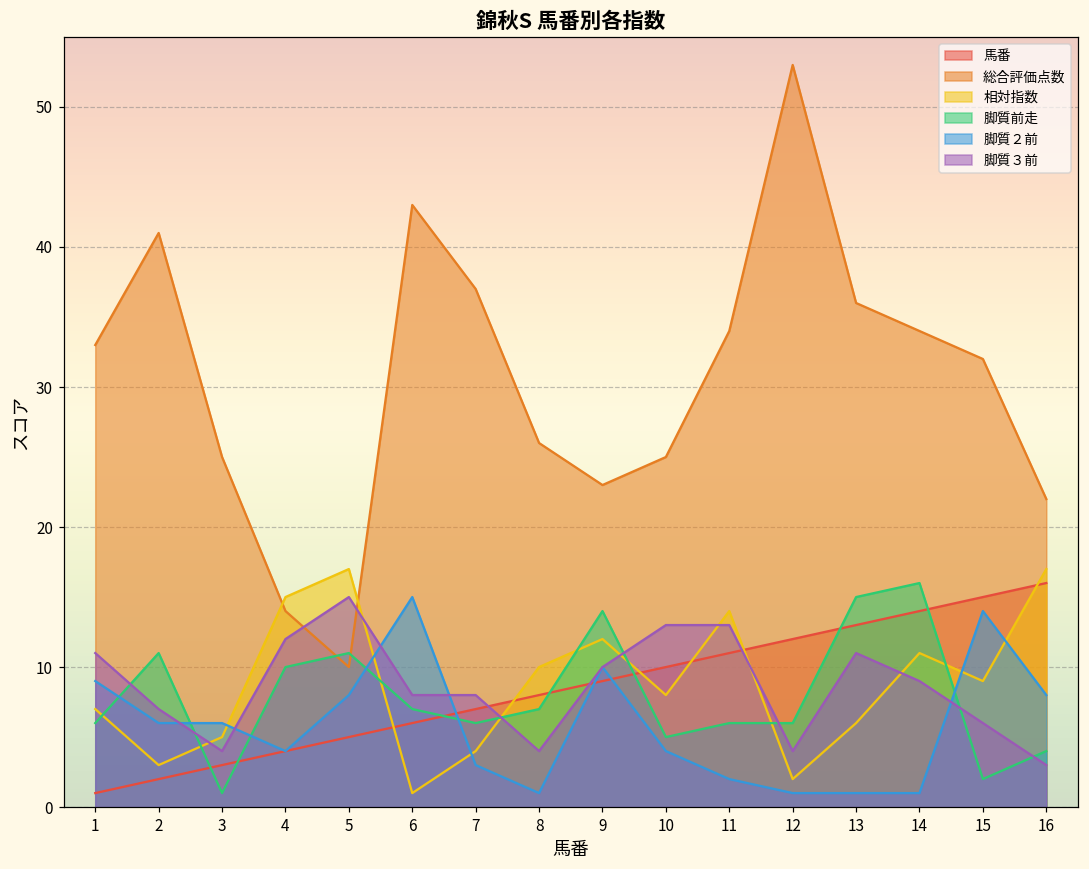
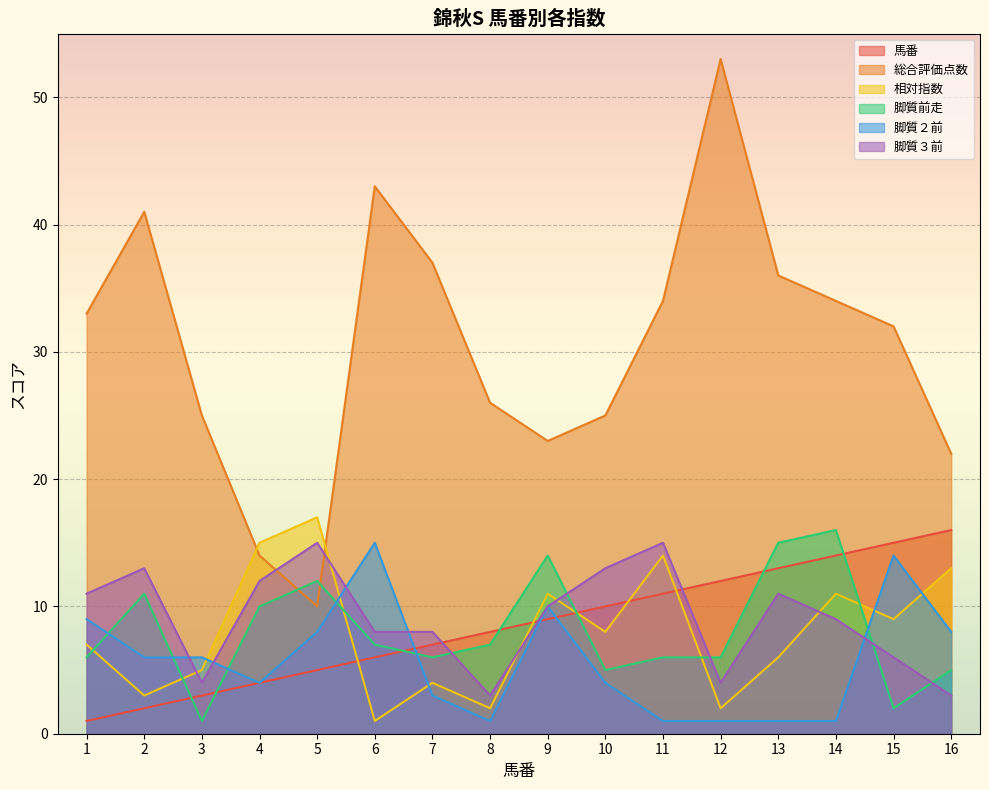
  {
    "相対指数": {
      "1": 7,
      "2": 3,
      "3": 5,
      "4": 15,
      "5": 17,
      "6": 1,
      "7": 4,
-     "8": 10,
-     "9": 12,
+     "8": 2,
+     "9": 11,
      "10": 8,
      "11": 14,
      "12": 2,
      "13": 6,
      "14": 11,
      "15": 9,
-     "16": 17
+     "16": 13
    },
    "脚質前走": {
      "1": 6,
      "2": 11,
      "3": 1,
      "4": 10,
-     "5": 11,
+     "5": 12,
      "6": 7,
      "7": 6,
      "8": 7,
      "9": 14,
      "10": 5,
      "11": 6,
      "12": 6,
      "13": 15,
      "14": 16,
      "15": 2,
-     "16": 4
+     "16": 5
    },
    "脚質２前": {
      "1": 9,
      "2": 6,
      "3": 6,
      "5": 8,
      "6": 15,
      "7": 3,
      "8": 1,
      "10": 4,
-     "11": 2,
+     "11": 1,
      "12": 1,
      "13": 1,
      "14": 1,
      "15": 14,
      "16": 8
    },
    "脚質３前": {
      "1": 11,
-     "2": 7,
+     "2": 13,
      "3": 4,
      "4": 12,
      "5": 15,
      "6": 8,
      "7": 8,
-     "8": 4,
+     "8": 3,
      "10": 13,
-     "11": 13,
+     "11": 15,
      "12": 4,
      "13": 11,
      "14": 9,
      "15": 6,
      "16": 3
    }
  }
